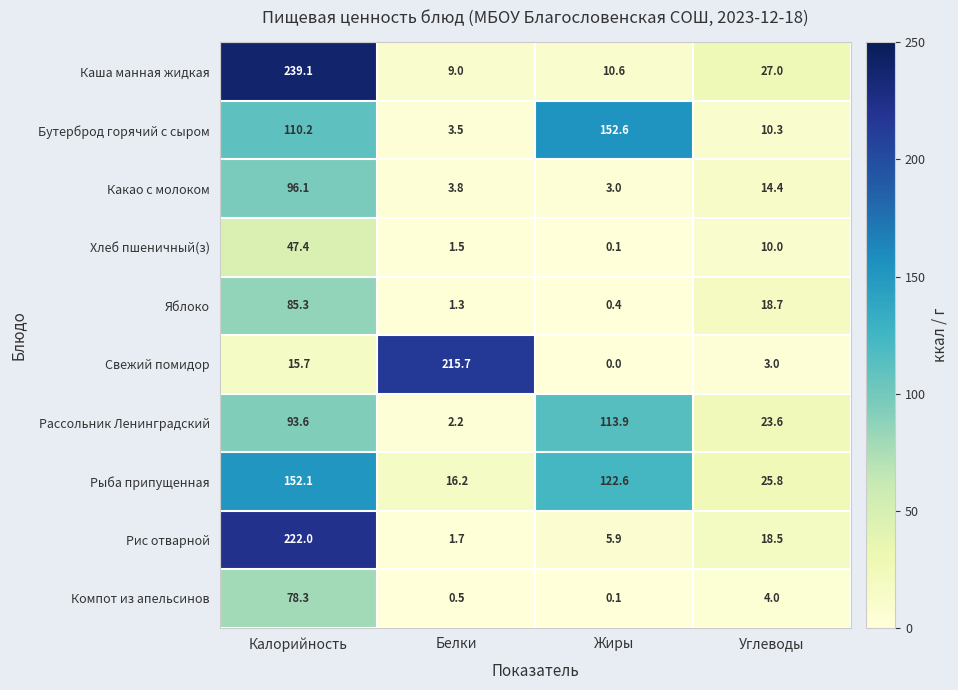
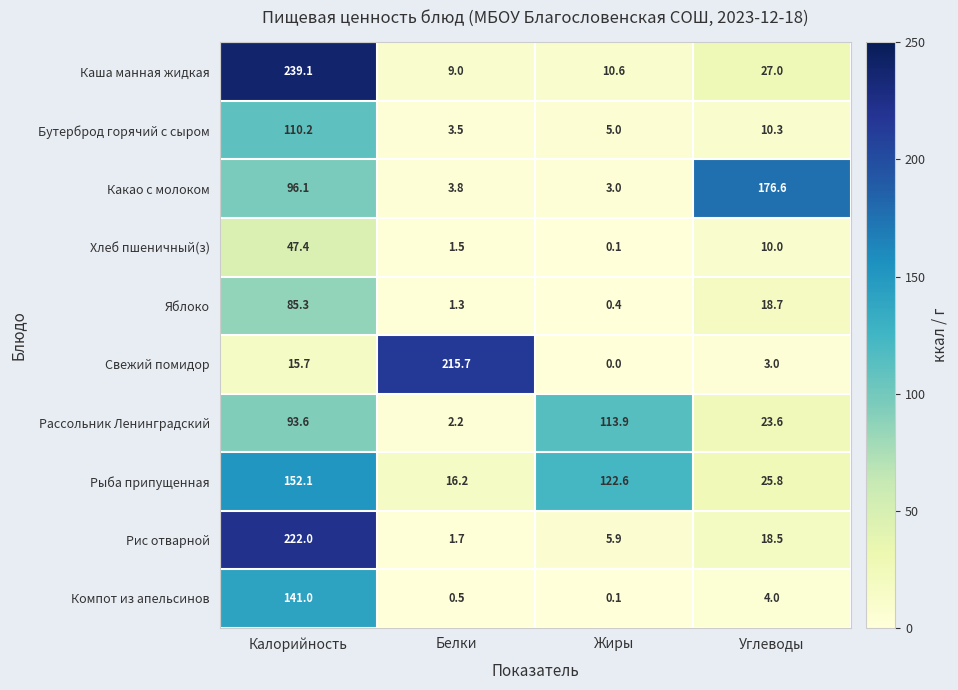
  {
    "Каша манная жидкая": {
      "Калорийность": 239.1,
      "Белки": 9.0,
      "Жиры": 10.6,
      "Углеводы": 27.0
    },
    "Бутерброд горячий с сыром": {
      "Калорийность": 110.2,
      "Белки": 3.5,
-     "Жиры": 152.6,
+     "Жиры": 5.0,
      "Углеводы": 10.3
    },
    "Какао с молоком": {
      "Калорийность": 96.1,
      "Белки": 3.8,
      "Жиры": 3.0,
-     "Углеводы": 14.4
+     "Углеводы": 176.6
    },
    "Хлеб пшеничный(з)": {
      "Калорийность": 47.4,
      "Белки": 1.5,
      "Жиры": 0.1,
      "Углеводы": 10.0
    },
    "Яблоко": {
      "Калорийность": 85.3,
      "Белки": 1.3,
      "Жиры": 0.4,
      "Углеводы": 18.7
    },
    "Свежий помидор": {
      "Калорийность": 15.7,
      "Белки": 215.7,
      "Жиры": 0.0,
      "Углеводы": 3.0
    },
    "Рассольник Ленинградский": {
      "Калорийность": 93.6,
      "Белки": 2.2,
      "Жиры": 113.9,
      "Углеводы": 23.6
    },
    "Рыба припущенная": {
      "Калорийность": 152.1,
      "Белки": 16.2,
      "Жиры": 122.6,
      "Углеводы": 25.8
    },
    "Рис отварной": {
      "Калорийность": 222.0,
      "Белки": 1.7,
      "Жиры": 5.9,
      "Углеводы": 18.5
    },
    "Компот из апельсинов": {
-     "Калорийность": 78.3,
+     "Калорийность": 141.0,
      "Белки": 0.5,
      "Жиры": 0.1,
      "Углеводы": 4.0
    }
  }
